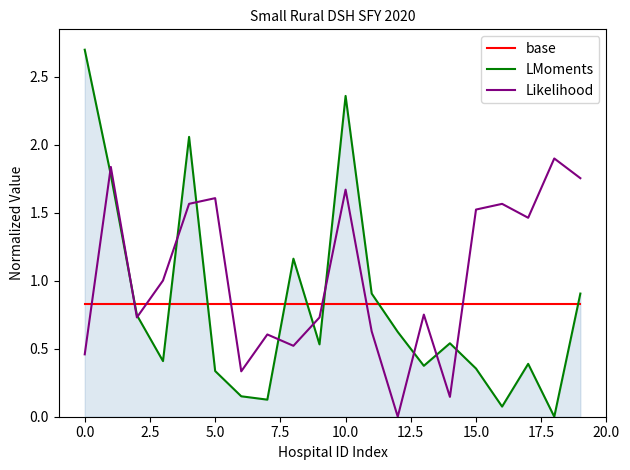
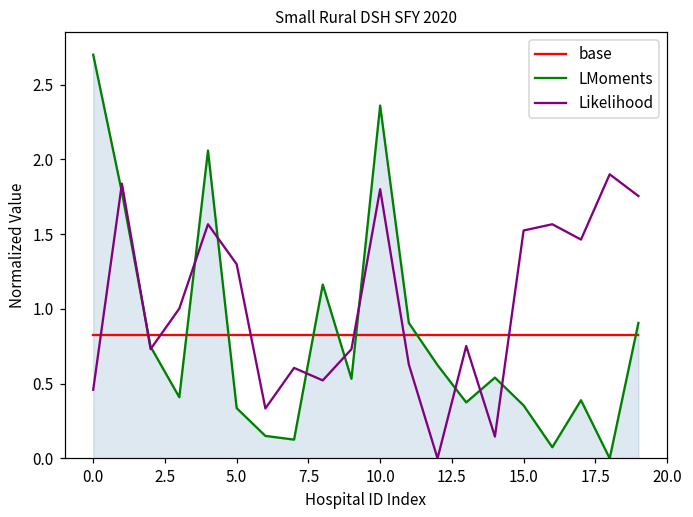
  {
    "base": {
      "0.0": 0.83,
      "5.0": 0.83,
      "10.0": 0.83,
      "15.0": 0.83
    },
    "LMoments": {
      "0.0": 2.70,
      "5.0": 0.34,
      "10.0": 2.36,
      "15.0": 0.35
    },
    "Likelihood": {
      "0.0": 0.46,
-     "5.0": 1.61,
-     "10.0": 1.67,
+     "5.0": 1.30,
+     "10.0": 1.80,
      "15.0": 1.52
    }
  }
